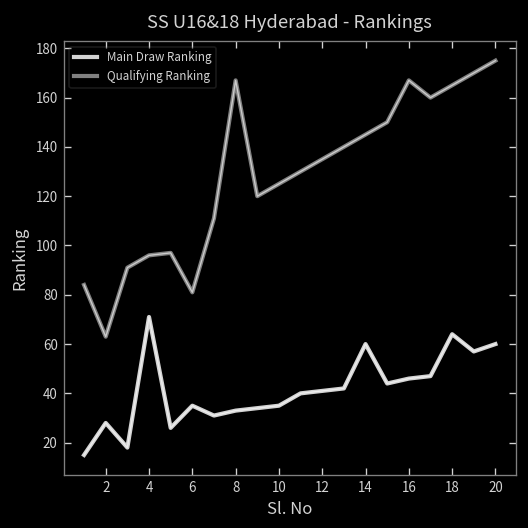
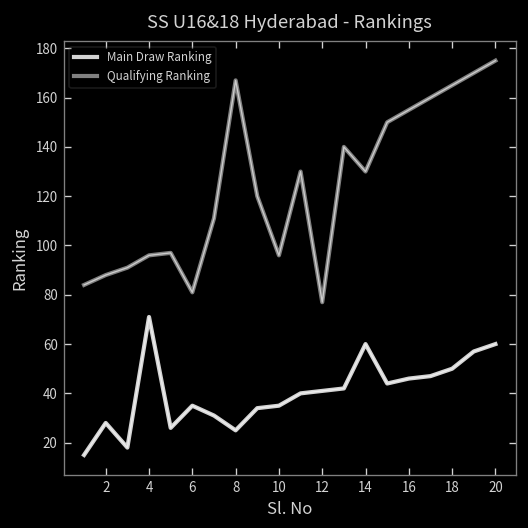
  {
    "Main Draw Ranking": {
      "2": 28,
      "4": 71,
      "6": 35,
-     "8": 33,
+     "8": 25,
      "10": 35,
      "12": 41,
      "14": 60,
      "16": 46,
-     "18": 64,
+     "18": 50,
      "20": 60
    },
    "Qualifying Ranking": {
-     "2": 63,
+     "2": 88,
      "4": 96,
      "6": 81,
      "8": 167,
-     "10": 125,
-     "12": 135,
-     "14": 145,
-     "16": 167,
+     "10": 96,
+     "12": 77,
+     "14": 130,
+     "16": 155,
      "18": 165,
      "20": 175
    }
  }
